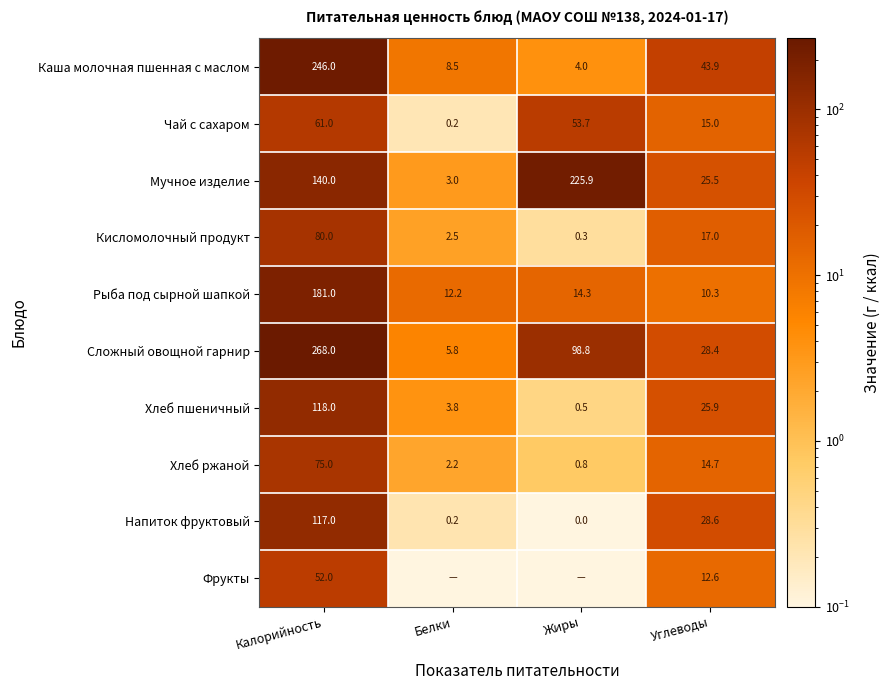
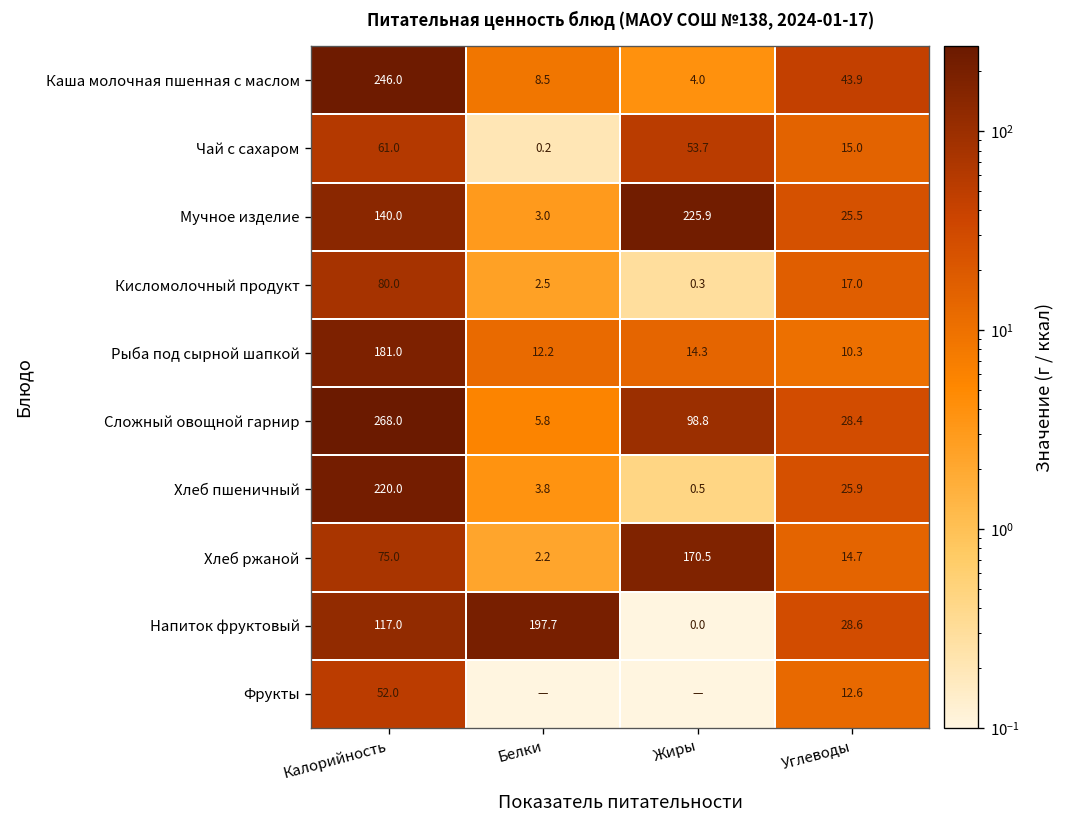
  {
    "Каша молочная пшенная с маслом": {
      "Калорийность": 246.0,
      "Белки": 8.5,
      "Жиры": 4.0,
      "Углеводы": 43.9
    },
    "Чай с сахаром": {
      "Калорийность": 61.0,
      "Белки": 0.2,
      "Жиры": 53.7,
      "Углеводы": 15.0
    },
    "Мучное изделие": {
      "Калорийность": 140.0,
      "Белки": 3.0,
      "Жиры": 225.9,
      "Углеводы": 25.5
    },
    "Кисломолочный продукт": {
      "Калорийность": 80.0,
      "Белки": 2.5,
      "Жиры": 0.3,
      "Углеводы": 17.0
    },
    "Рыба под сырной шапкой": {
      "Калорийность": 181.0,
      "Белки": 12.2,
      "Жиры": 14.3,
      "Углеводы": 10.3
    },
    "Сложный овощной гарнир": {
      "Калорийность": 268.0,
      "Белки": 5.8,
      "Жиры": 98.8,
      "Углеводы": 28.4
    },
    "Хлеб пшеничный": {
-     "Калорийность": 118.0,
+     "Калорийность": 220.0,
      "Белки": 3.8,
      "Жиры": 0.5,
      "Углеводы": 25.9
    },
    "Хлеб ржаной": {
      "Калорийность": 75.0,
      "Белки": 2.2,
-     "Жиры": 0.8,
+     "Жиры": 170.5,
      "Углеводы": 14.7
    },
    "Напиток фруктовый": {
      "Калорийность": 117.0,
-     "Белки": 0.2,
+     "Белки": 197.7,
      "Жиры": 0.0,
      "Углеводы": 28.6
    },
    "Фрукты": {
      "Калорийность": 52.0,
      "Углеводы": 12.6
    }
  }
